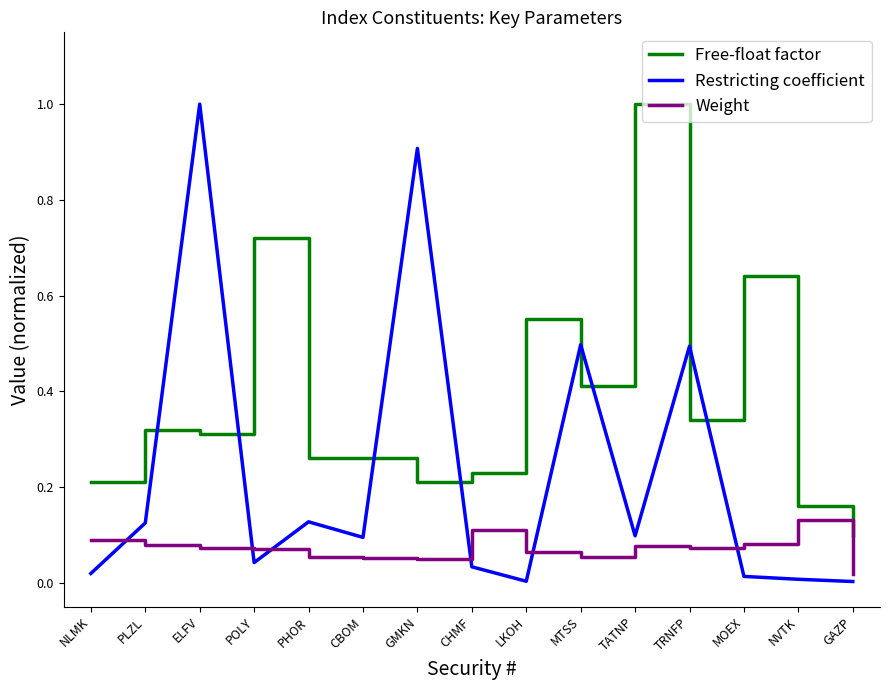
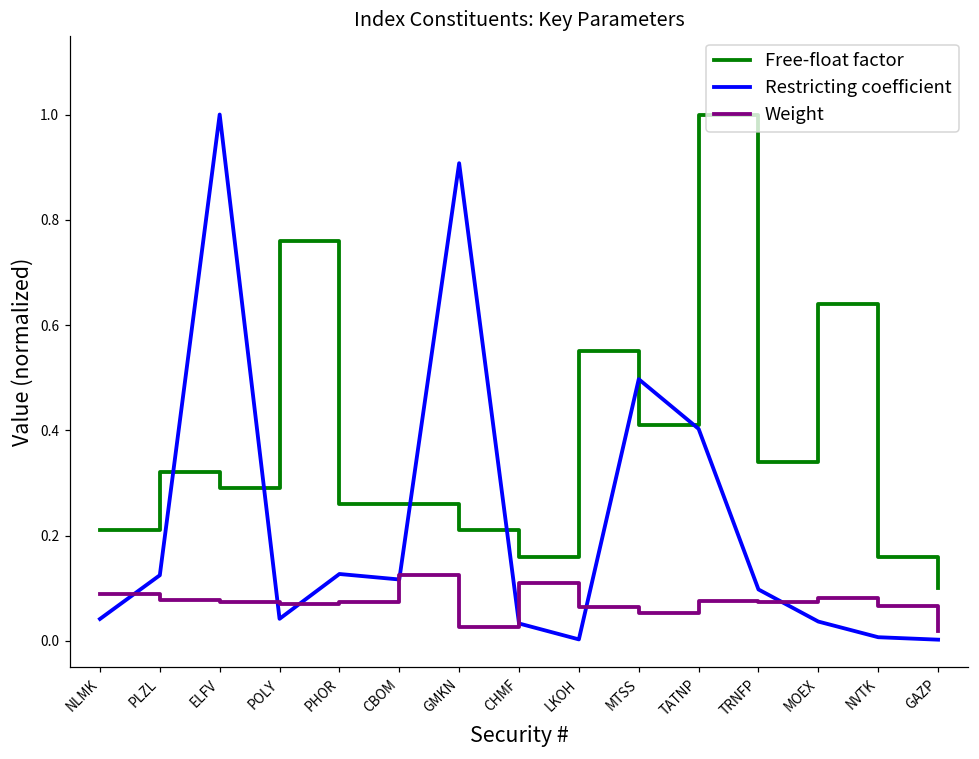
  {
    "Free-float factor": {
      "NLMK": 0.21,
      "PLZL": 0.32,
-     "ELFV": 0.31,
-     "POLY": 0.72,
+     "ELFV": 0.29,
+     "POLY": 0.76,
      "PHOR": 0.26,
      "CBOM": 0.26,
      "GMKN": 0.21,
-     "CHMF": 0.23,
+     "CHMF": 0.16,
      "LKOH": 0.55,
      "MTSS": 0.41,
      "TATNP": 1.00,
      "TRNFP": 0.34,
      "MOEX": 0.64,
      "NVTK": 0.16,
      "GAZP": 0.10
    },
    "Restricting coefficient": {
-     "NLMK": 0.02,
+     "NLMK": 0.04,
      "PLZL": 0.12,
      "ELFV": 1.00,
      "POLY": 0.04,
      "PHOR": 0.13,
-     "CBOM": 0.09,
+     "CBOM": 0.12,
      "GMKN": 0.91,
      "CHMF": 0.03,
      "LKOH": 0.00,
      "MTSS": 0.50,
-     "TATNP": 0.10,
-     "TRNFP": 0.49,
-     "MOEX": 0.01,
+     "TATNP": 0.40,
+     "TRNFP": 0.10,
+     "MOEX": 0.04,
      "NVTK": 0.01,
      "GAZP": 0.00
    },
    "Weight": {
      "NLMK": 0.09,
      "PLZL": 0.08,
      "ELFV": 0.07,
      "POLY": 0.07,
-     "PHOR": 0.05,
-     "CBOM": 0.05,
-     "GMKN": 0.05,
+     "PHOR": 0.07,
+     "CBOM": 0.13,
+     "GMKN": 0.03,
      "CHMF": 0.11,
      "LKOH": 0.06,
      "MTSS": 0.05,
      "TATNP": 0.08,
      "TRNFP": 0.07,
      "MOEX": 0.08,
-     "NVTK": 0.13,
+     "NVTK": 0.07,
      "GAZP": 0.02
    }
  }
